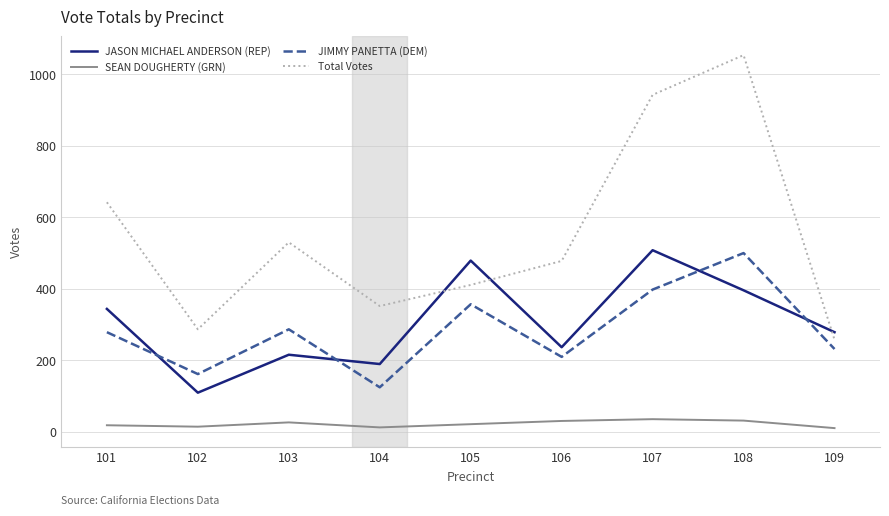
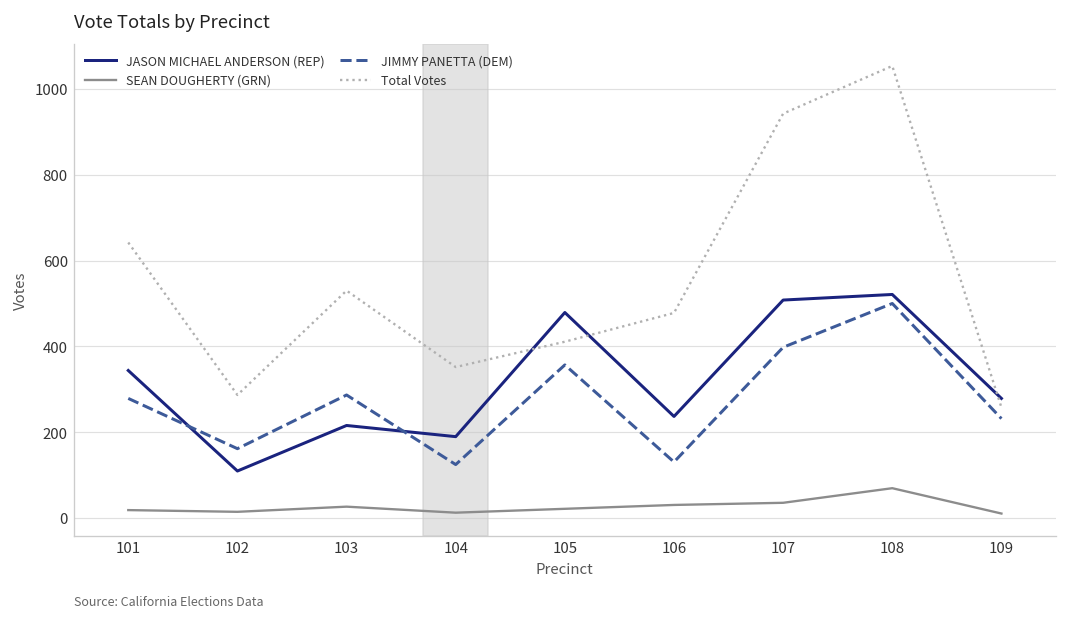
  {
    "JASON MICHAEL ANDERSON (REP)": {
      "101": 340,
      "102": 110,
      "103": 220,
      "104": 190,
      "105": 480,
      "106": 240,
      "107": 510,
-     "108": 400,
+     "108": 520,
      "109": 280
    },
    "SEAN DOUGHERTY (GRN)": {
      "101": 20,
      "102": 20,
      "103": 30,
      "104": 10,
      "105": 20,
      "106": 30,
      "107": 40,
-     "108": 30,
+     "108": 70,
      "109": 10
    },
    "JIMMY PANETTA (DEM)": {
      "101": 280,
      "102": 160,
      "103": 290,
      "104": 130,
      "105": 360,
-     "106": 210,
+     "106": 130,
      "107": 400,
      "108": 500,
      "109": 230
    },
    "Total Votes": {
      "101": 640,
      "102": 290,
      "103": 530,
      "104": 350,
      "105": 410,
      "106": 480,
      "107": 940,
      "108": 1050,
      "109": 260
    }
  }
